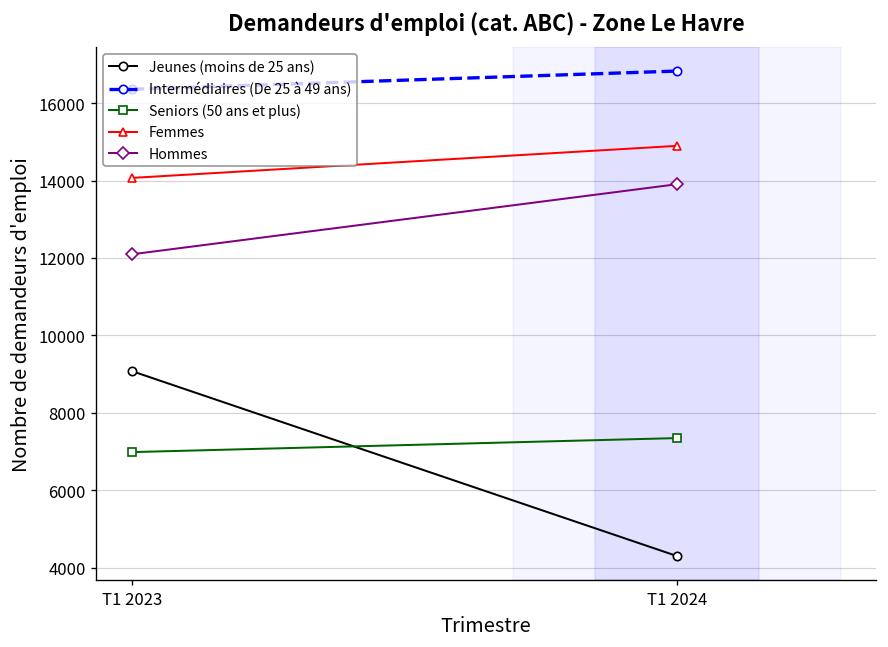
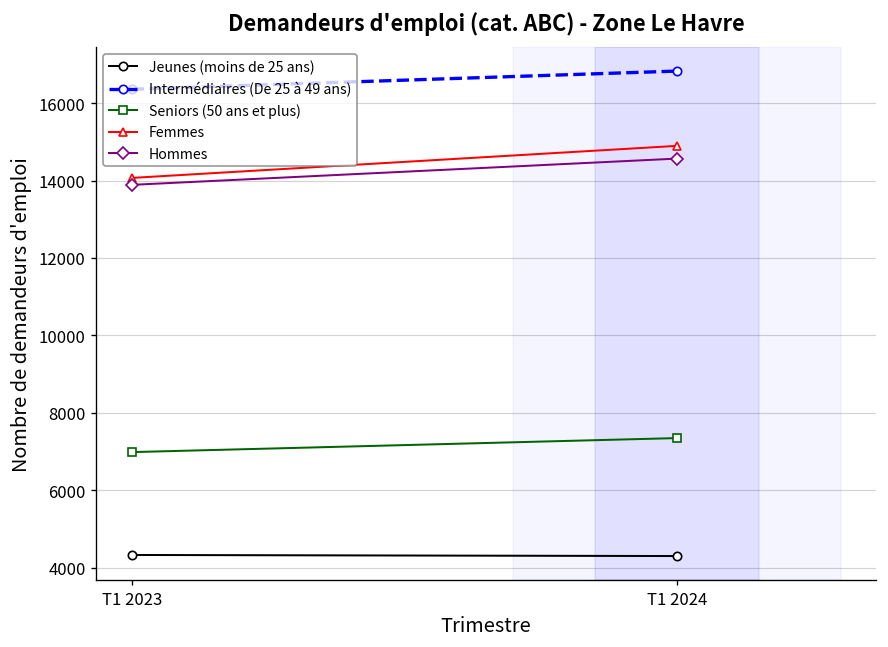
  {
    "Jeunes (moins de 25 ans)": {
-     "T1 2023": 9100,
+     "T1 2023": 4300,
      "T1 2024": 4300
    },
    "Intermédiaires (De 25 à 49 ans)": {
      "T1 2024": 16800
    },
    "Seniors (50 ans et plus)": {
      "T1 2023": 7000,
      "T1 2024": 7300
    },
    "Femmes": {
      "T1 2023": 14100,
      "T1 2024": 14900
    },
    "Hommes": {
-     "T1 2023": 12100,
-     "T1 2024": 13900
+     "T1 2023": 13900,
+     "T1 2024": 14600
    }
  }
